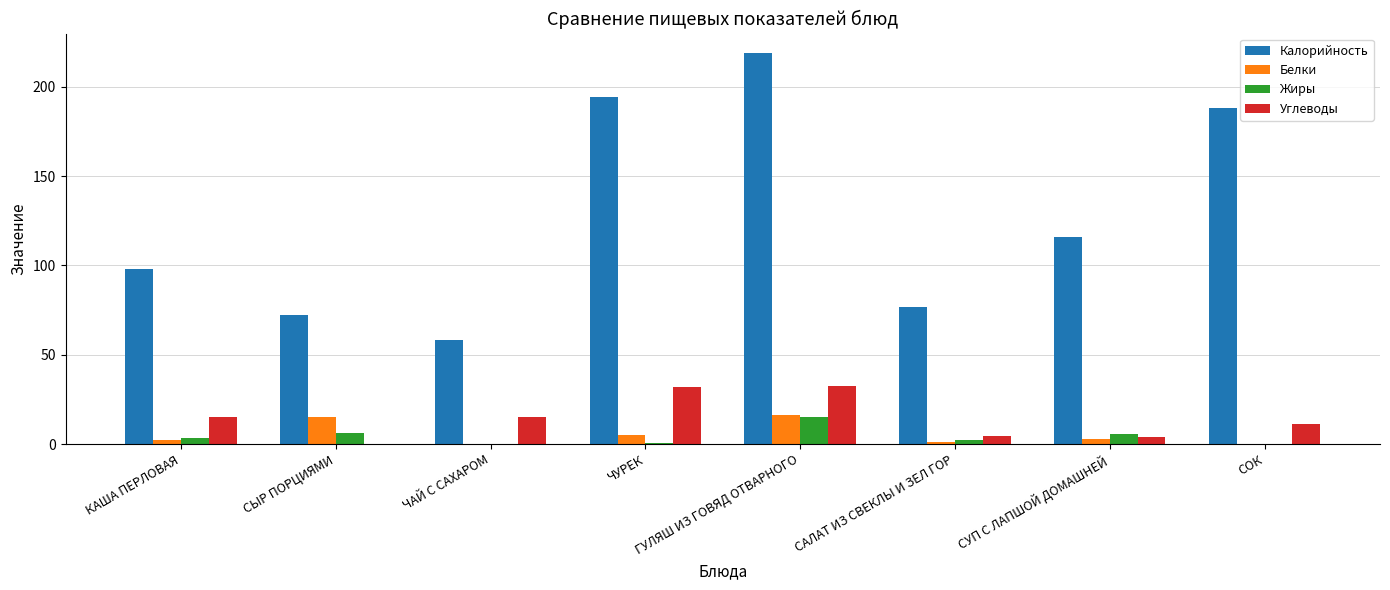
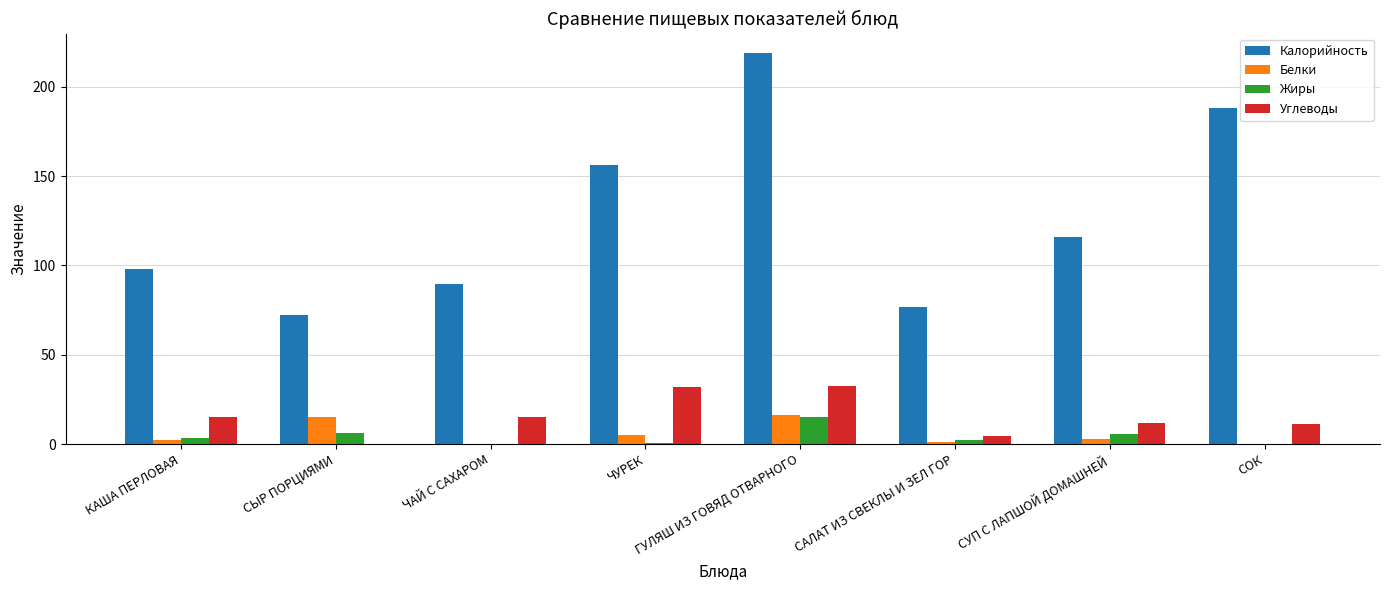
  {
    "Калорийность": {
      "КАША ПЕРЛОВАЯ": 98,
      "СЫР ПОРЦИЯМИ": 72,
-     "ЧАЙ С САХАРОМ": 58,
-     "ЧУРЕК": 194,
+     "ЧАЙ С САХАРОМ": 90,
+     "ЧУРЕК": 156,
      "ГУЛЯШ ИЗ ГОВЯД ОТВАРНОГО": 219,
      "САЛАТ ИЗ СВЕКЛЫ И ЗЕЛ ГОР": 77,
      "СУП С ЛАПШОЙ ДОМАШНЕЙ": 116,
      "СОК": 188
    },
    "Белки": {
      "КАША ПЕРЛОВАЯ": 2,
      "СЫР ПОРЦИЯМИ": 15,
      "ЧУРЕК": 5,
      "ГУЛЯШ ИЗ ГОВЯД ОТВАРНОГО": 16,
      "СУП С ЛАПШОЙ ДОМАШНЕЙ": 3,
      "СОК": 0
    },
    "Жиры": {
      "КАША ПЕРЛОВАЯ": 3,
      "СЫР ПОРЦИЯМИ": 6,
      "ЧАЙ С САХАРОМ": 0,
      "ГУЛЯШ ИЗ ГОВЯД ОТВАРНОГО": 15,
      "САЛАТ ИЗ СВЕКЛЫ И ЗЕЛ ГОР": 2,
      "СУП С ЛАПШОЙ ДОМАШНЕЙ": 6,
      "СОК": 0
    },
    "Углеводы": {
      "КАША ПЕРЛОВАЯ": 15,
      "СЫР ПОРЦИЯМИ": 0,
      "ЧАЙ С САХАРОМ": 15,
      "ЧУРЕК": 32,
      "ГУЛЯШ ИЗ ГОВЯД ОТВАРНОГО": 32,
      "САЛАТ ИЗ СВЕКЛЫ И ЗЕЛ ГОР": 4,
-     "СУП С ЛАПШОЙ ДОМАШНЕЙ": 4,
+     "СУП С ЛАПШОЙ ДОМАШНЕЙ": 12,
      "СОК": 11
    }
  }
